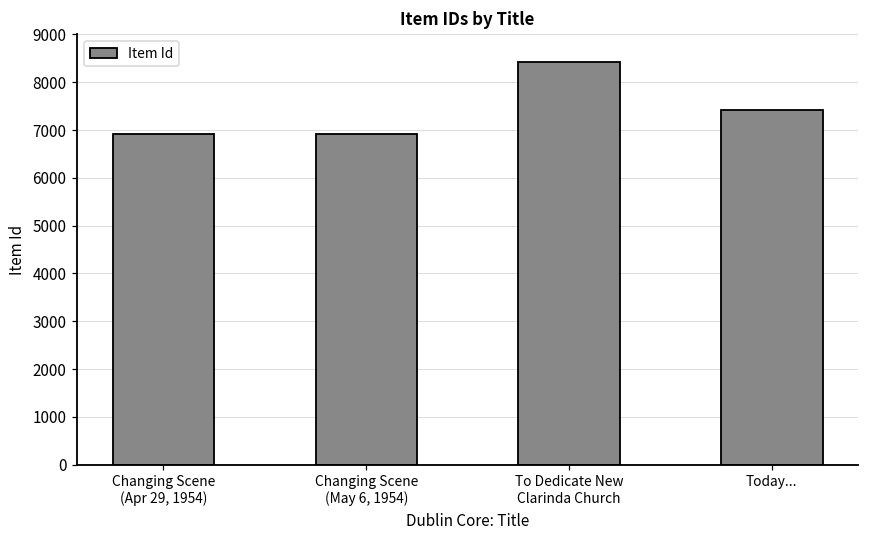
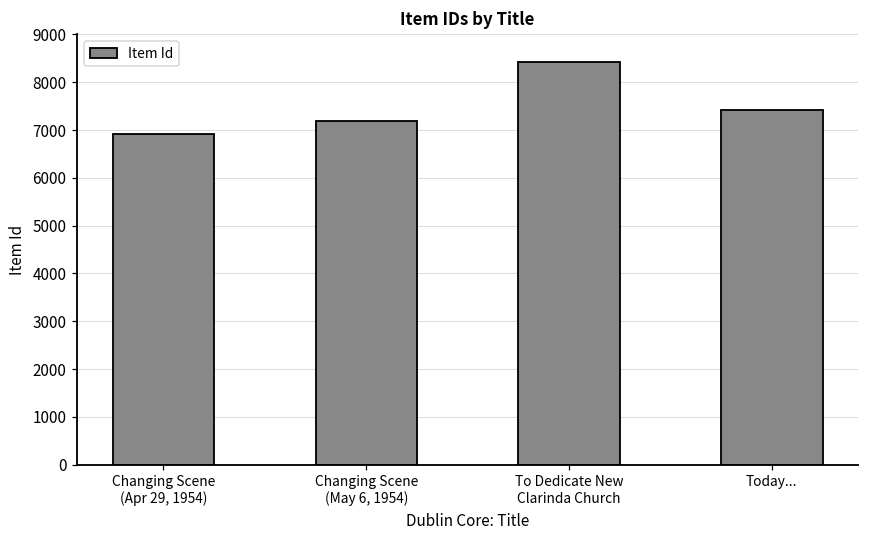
  {
    "Changing Scene (Apr 29, 1954)": 6900,
-   "Changing Scene (May 6, 1954)": 6900,
+   "Changing Scene (May 6, 1954)": 7200,
    "To Dedicate New Clarinda Church": 8400,
    "Today...": 7400
  }
